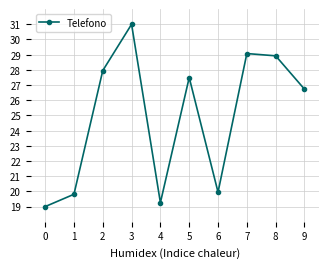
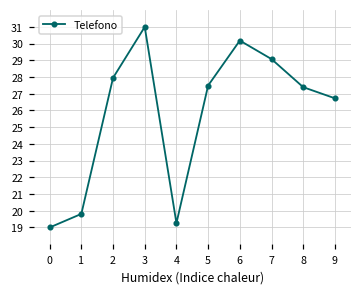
  {
    "0": 19.0,
    "1": 19.8,
    "2": 28.0,
    "3": 31.0,
    "4": 19.3,
    "5": 27.5,
-   "6": 20.0,
+   "6": 30.2,
    "7": 29.1,
-   "8": 28.9,
+   "8": 27.4,
    "9": 26.7
  }
